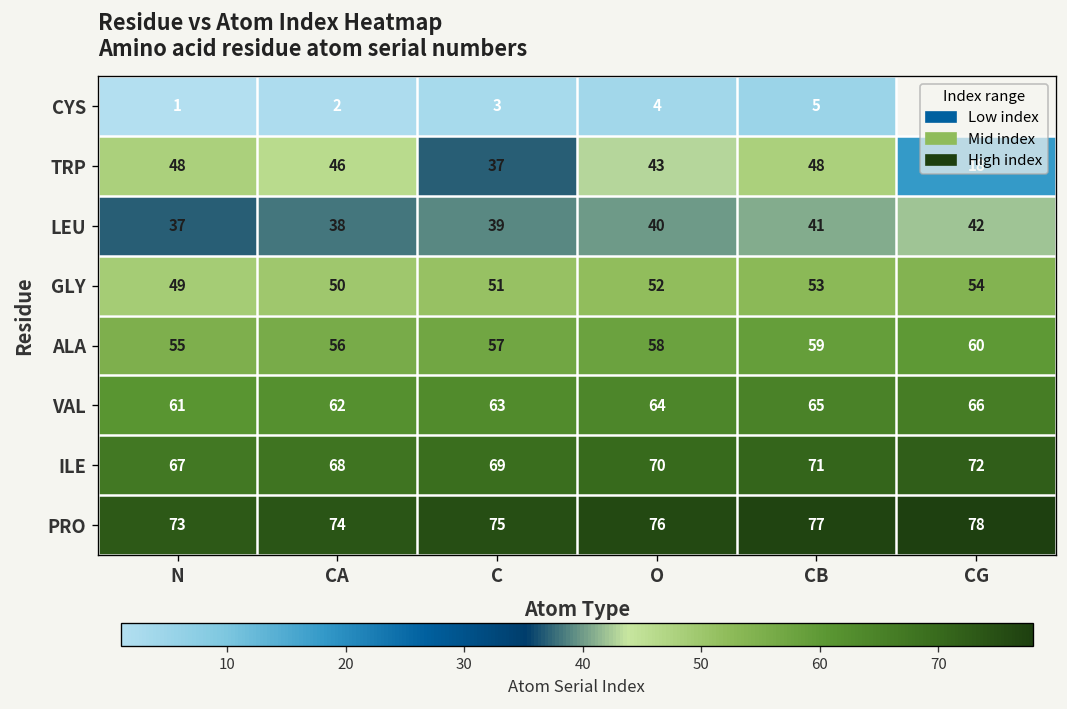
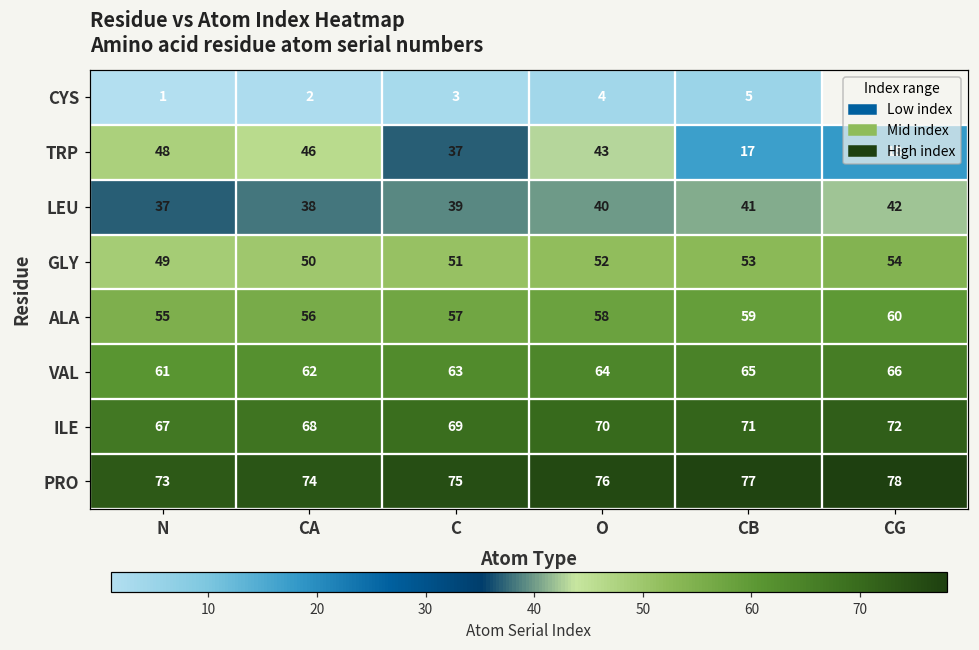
  {
    "CYS": {
      "N": 1,
      "CA": 2,
      "C": 3,
      "O": 4,
      "CB": 5
    },
    "TRP": {
      "N": 48,
      "CA": 46,
      "C": 37,
      "O": 43,
-     "CB": 48
+     "CB": 17
    },
    "LEU": {
      "N": 37,
      "CA": 38,
      "C": 39,
      "O": 40,
      "CB": 41,
      "CG": 42
    },
    "GLY": {
      "N": 49,
      "CA": 50,
      "C": 51,
      "O": 52,
      "CB": 53,
      "CG": 54
    },
    "ALA": {
      "N": 55,
      "CA": 56,
      "C": 57,
      "O": 58,
      "CB": 59,
      "CG": 60
    },
    "VAL": {
      "N": 61,
      "CA": 62,
      "C": 63,
      "O": 64,
      "CB": 65,
      "CG": 66
    },
    "ILE": {
      "N": 67,
      "CA": 68,
      "C": 69,
      "O": 70,
      "CB": 71,
      "CG": 72
    },
    "PRO": {
      "N": 73,
      "CA": 74,
      "C": 75,
      "O": 76,
      "CB": 77,
      "CG": 78
    }
  }
